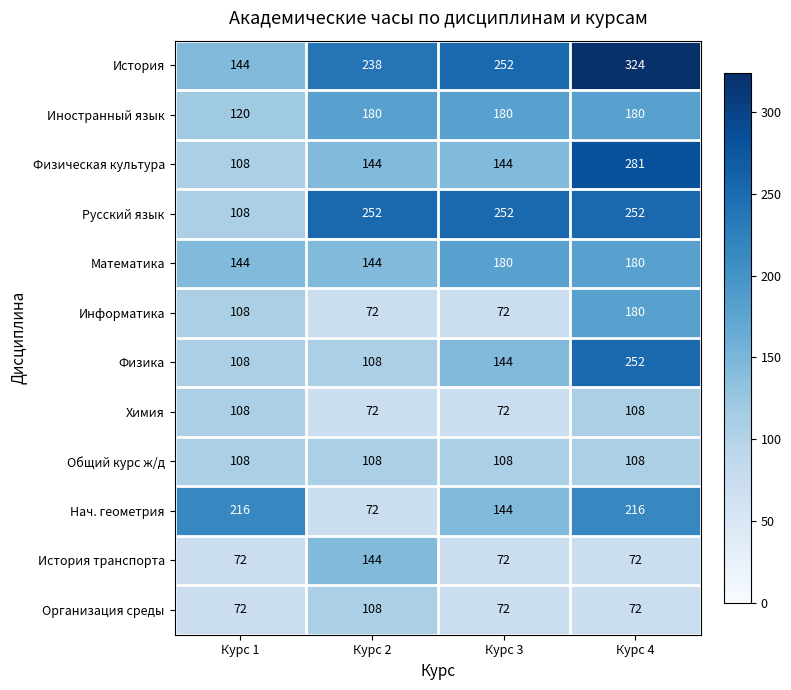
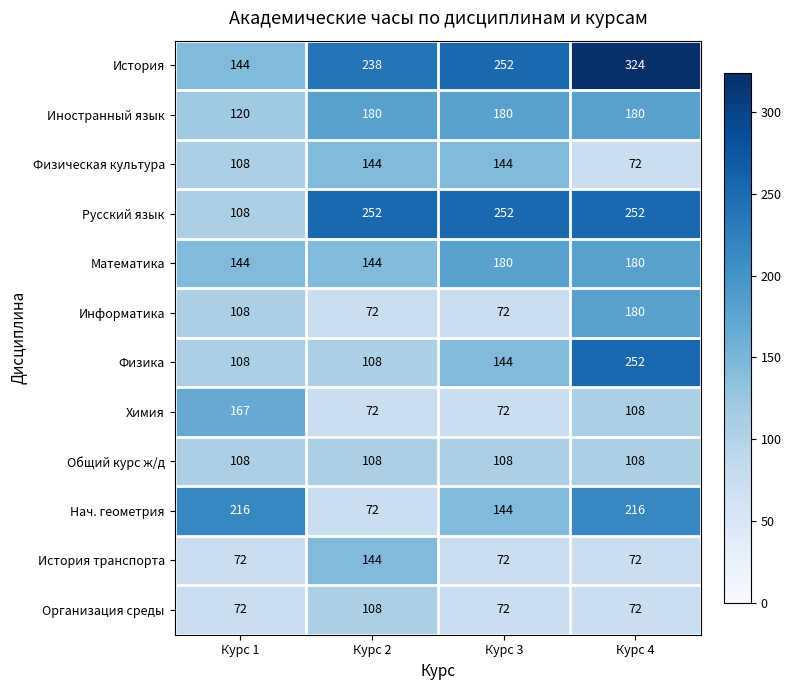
  {
    "История": {
      "Курс 1": 144,
      "Курс 2": 238,
      "Курс 3": 252,
      "Курс 4": 324
    },
    "Иностранный язык": {
      "Курс 1": 120,
      "Курс 2": 180,
      "Курс 3": 180,
      "Курс 4": 180
    },
    "Физическая культура": {
      "Курс 1": 108,
      "Курс 2": 144,
      "Курс 3": 144,
-     "Курс 4": 281
+     "Курс 4": 72
    },
    "Русский язык": {
      "Курс 1": 108,
      "Курс 2": 252,
      "Курс 3": 252,
      "Курс 4": 252
    },
    "Математика": {
      "Курс 1": 144,
      "Курс 2": 144,
      "Курс 3": 180,
      "Курс 4": 180
    },
    "Информатика": {
      "Курс 1": 108,
      "Курс 2": 72,
      "Курс 3": 72,
      "Курс 4": 180
    },
    "Физика": {
      "Курс 1": 108,
      "Курс 2": 108,
      "Курс 3": 144,
      "Курс 4": 252
    },
    "Химия": {
-     "Курс 1": 108,
+     "Курс 1": 167,
      "Курс 2": 72,
      "Курс 3": 72,
      "Курс 4": 108
    },
    "Общий курс ж/д": {
      "Курс 1": 108,
      "Курс 2": 108,
      "Курс 3": 108,
      "Курс 4": 108
    },
    "Нач. геометрия": {
      "Курс 1": 216,
      "Курс 2": 72,
      "Курс 3": 144,
      "Курс 4": 216
    },
    "История транспорта": {
      "Курс 1": 72,
      "Курс 2": 144,
      "Курс 3": 72,
      "Курс 4": 72
    },
    "Организация среды": {
      "Курс 1": 72,
      "Курс 2": 108,
      "Курс 3": 72,
      "Курс 4": 72
    }
  }
